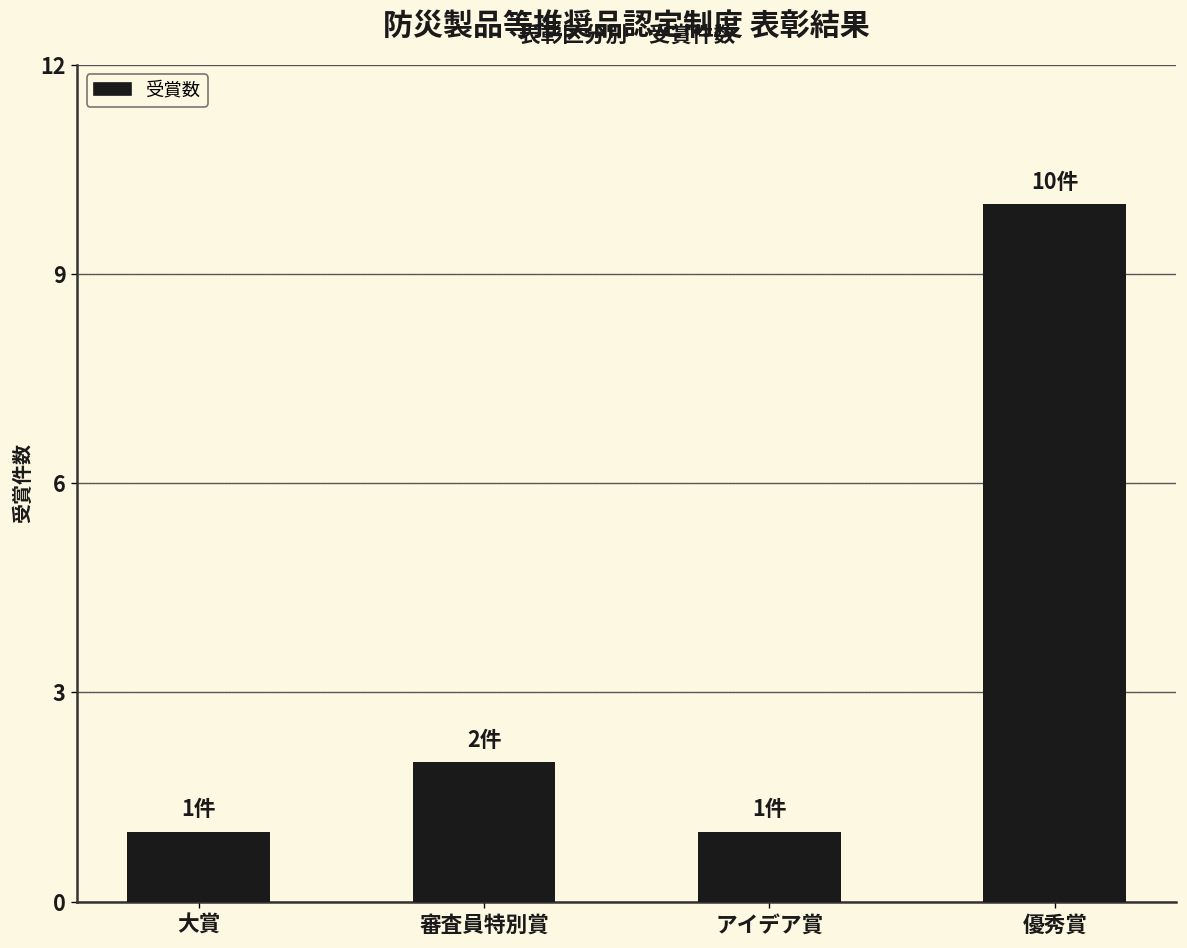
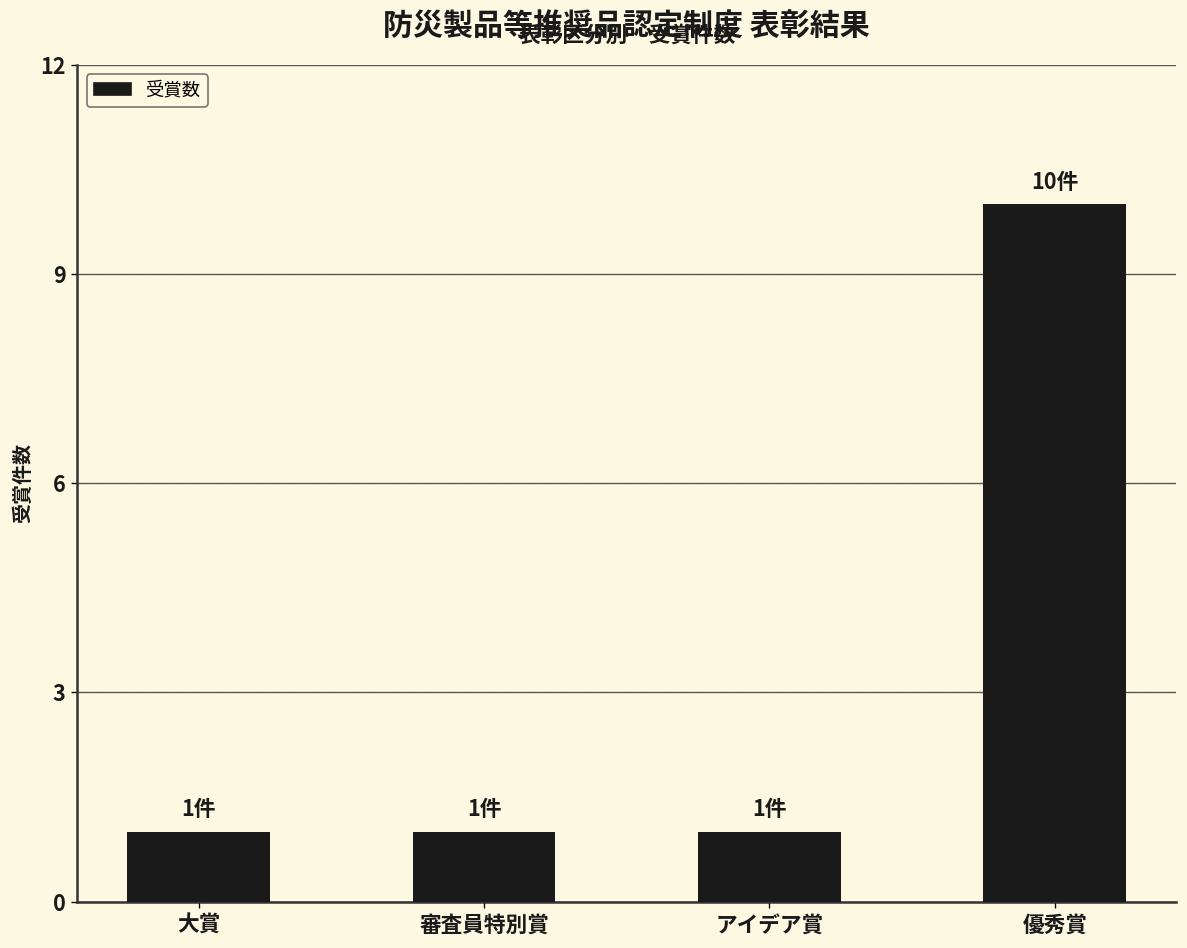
  {
    "大賞": "1件",
-   "審査員特別賞": "2件",
+   "審査員特別賞": "1件",
    "アイデア賞": "1件",
    "優秀賞": "10件"
  }
